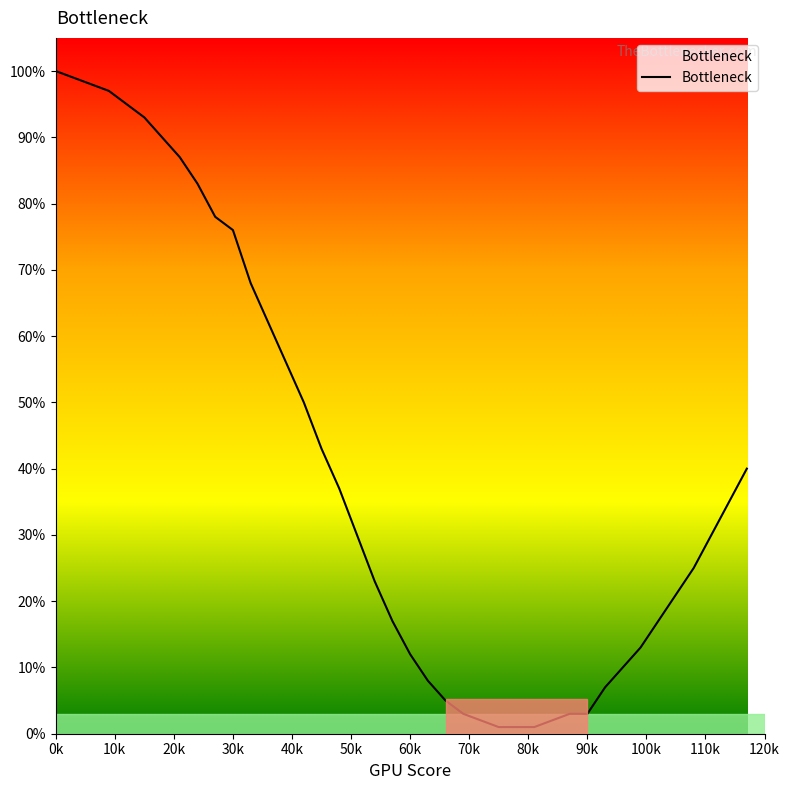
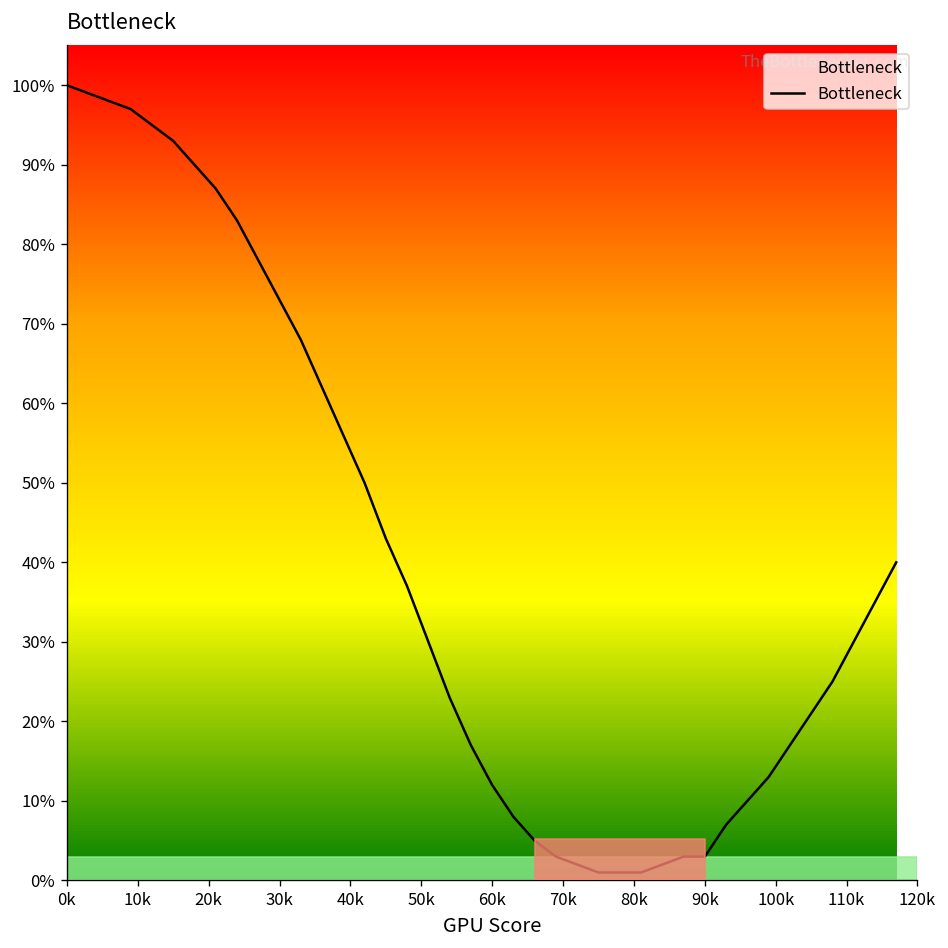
  {
    "0k": "100%",
-   "30k": "76%",
+   "30k": "73%",
    "60k": "12%"
  }
